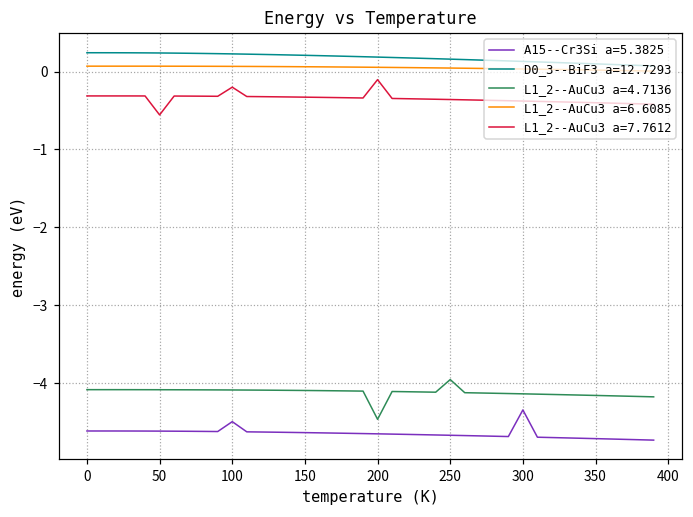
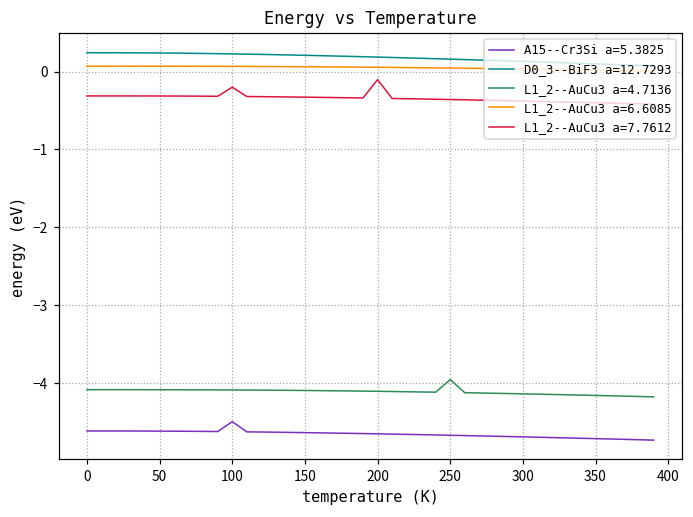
  {
    "A15--Cr3Si a=5.3825": {
      "0": -4.6,
      "50": -4.6,
      "100": -4.5,
      "150": -4.6,
      "200": -4.6,
      "250": -4.7,
-     "300": -4.3,
+     "300": -4.7,
      "350": -4.7
    },
    "D0_3--BiF3 a=12.7293": {
      "0": 0.2,
      "50": 0.2,
      "100": 0.2,
      "150": 0.2,
      "200": 0.2,
      "250": 0.2
    },
    "L1_2--AuCu3 a=4.7136": {
      "0": -4.1,
      "50": -4.1,
      "100": -4.1,
      "150": -4.1,
-     "200": -4.5,
+     "200": -4.1,
      "250": -4.0,
      "300": -4.1,
      "350": -4.2
    },
    "L1_2--AuCu3 a=6.6085": {
      "0": 0.1,
      "50": 0.1,
      "100": 0.1,
      "150": 0.1,
      "200": 0.1,
      "250": 0.0
    },
    "L1_2--AuCu3 a=7.7612": {
      "0": -0.3,
-     "50": -0.6,
+     "50": -0.3,
      "100": -0.2,
      "150": -0.3,
      "200": -0.1,
      "250": -0.4
    }
  }
